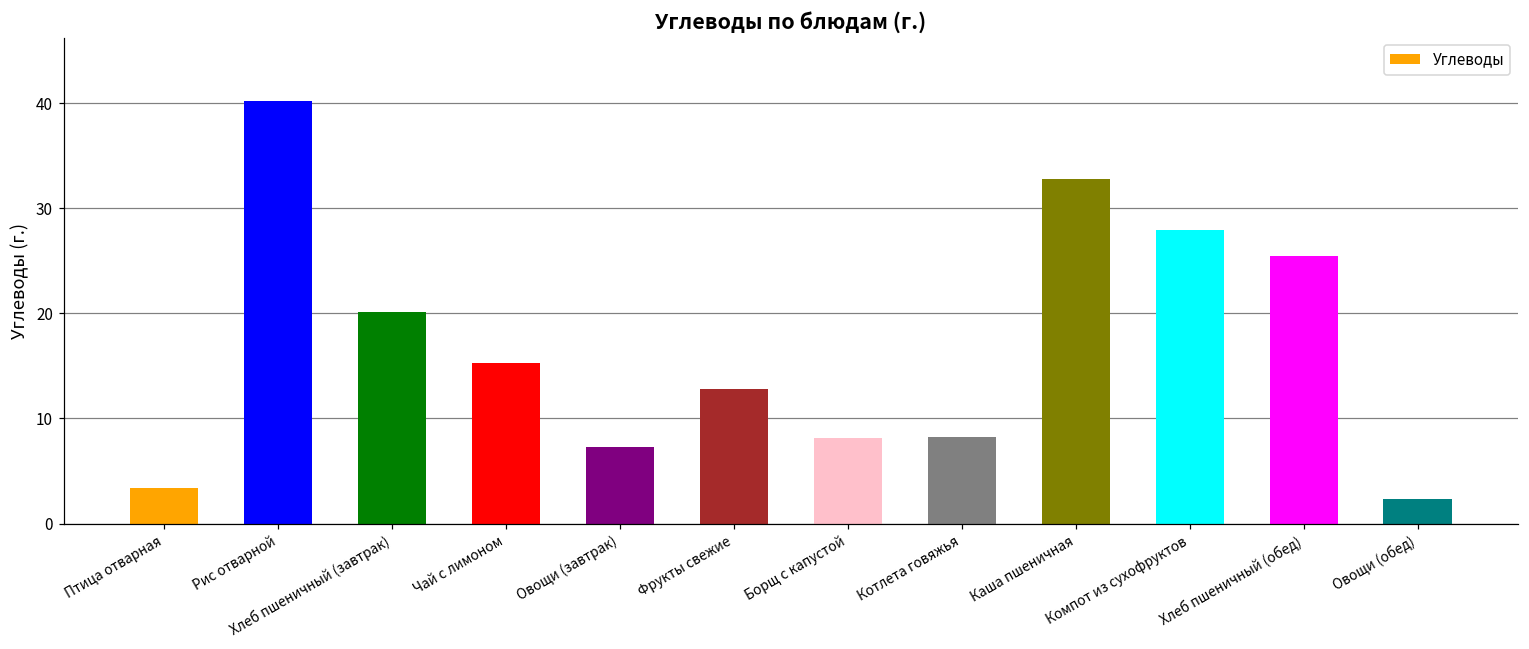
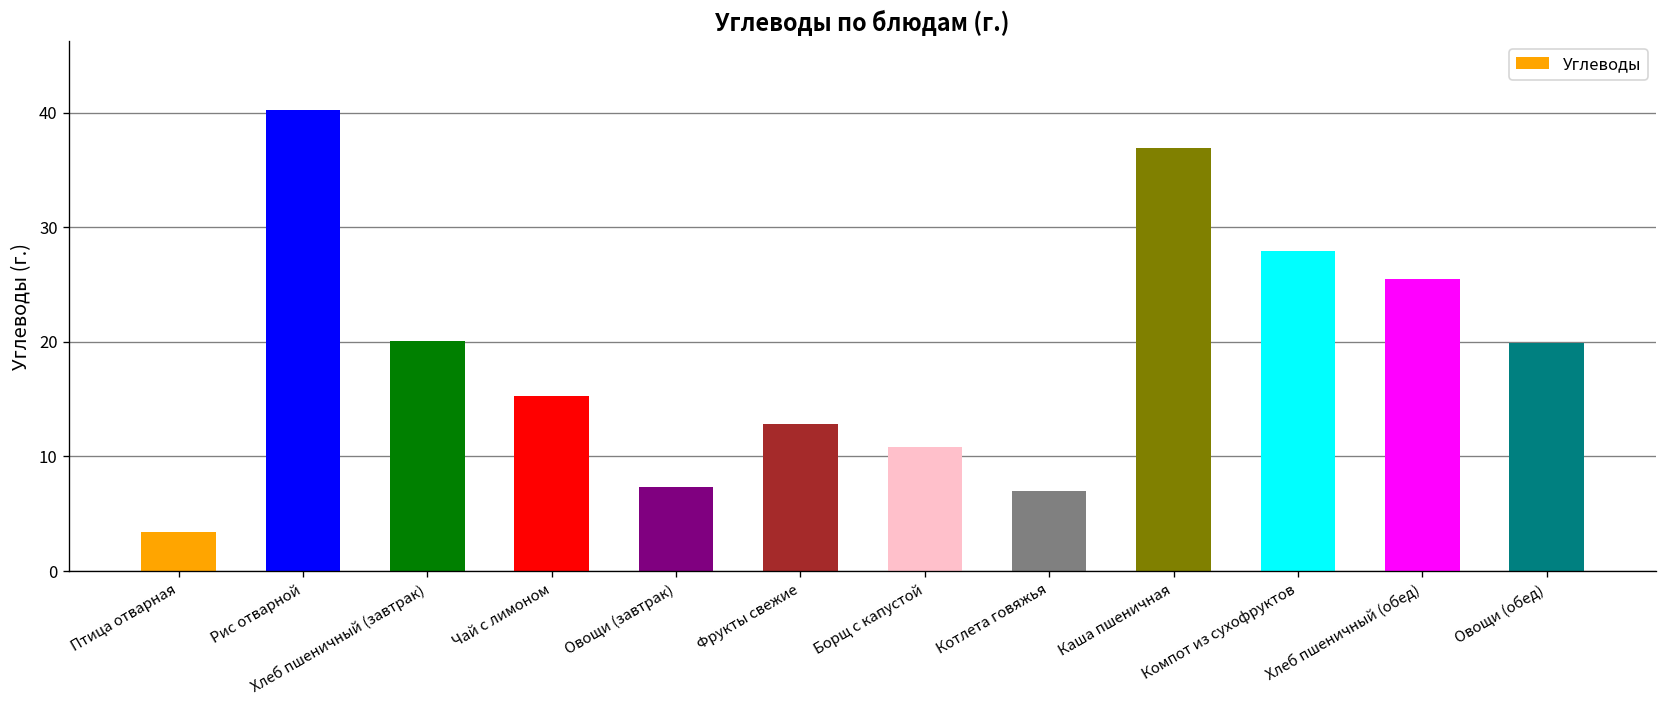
  {
    "Птица отварная": 3,
    "Рис отварной": 40,
    "Хлеб пшеничный (завтрак)": 20,
    "Чай с лимоном": 15,
    "Овощи (завтрак)": 7,
    "Фрукты свежие": 13,
-   "Борщ с капустой": 8,
-   "Котлета говяжья": 8,
-   "Каша пшеничная": 33,
+   "Борщ с капустой": 11,
+   "Котлета говяжья": 7,
+   "Каша пшеничная": 37,
    "Компот из сухофруктов": 28,
    "Хлеб пшеничный (обед)": 25,
-   "Овощи (обед)": 2
+   "Овощи (обед)": 20
  }
